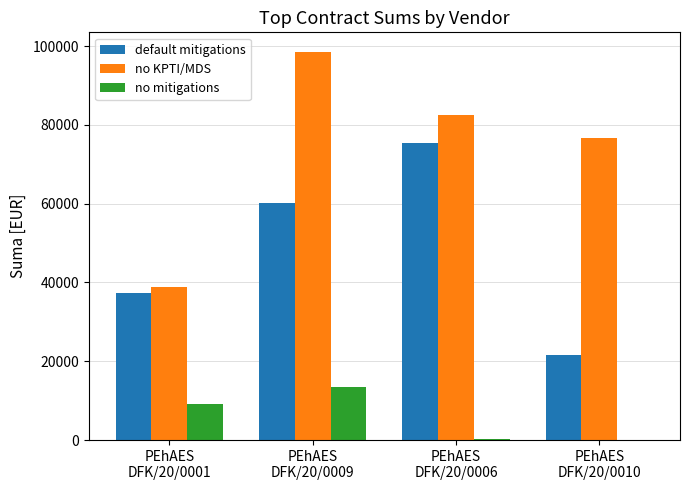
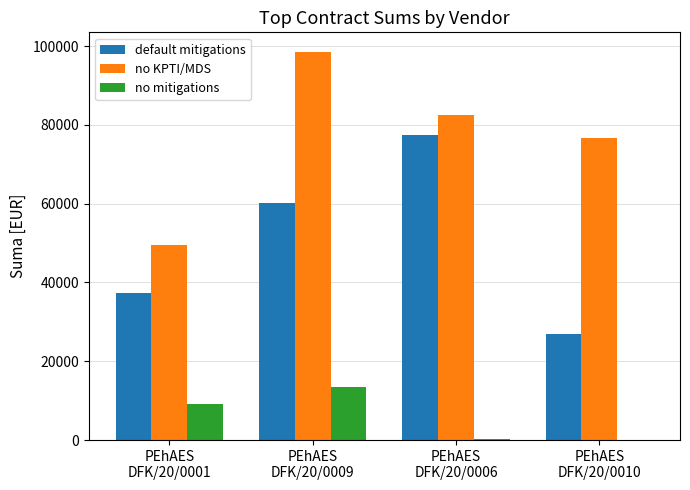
  {
    "default mitigations": {
      "PEhAES DFK/20/0001": 37000,
      "PEhAES DFK/20/0009": 60000,
-     "PEhAES DFK/20/0006": 75000,
-     "PEhAES DFK/20/0010": 22000
+     "PEhAES DFK/20/0006": 77000,
+     "PEhAES DFK/20/0010": 27000
    },
    "no KPTI/MDS": {
-     "PEhAES DFK/20/0001": 39000,
+     "PEhAES DFK/20/0001": 50000,
      "PEhAES DFK/20/0009": 99000,
      "PEhAES DFK/20/0006": 82000,
      "PEhAES DFK/20/0010": 77000
    },
    "no mitigations": {
      "PEhAES DFK/20/0001": 9000,
      "PEhAES DFK/20/0009": 13000
    }
  }
